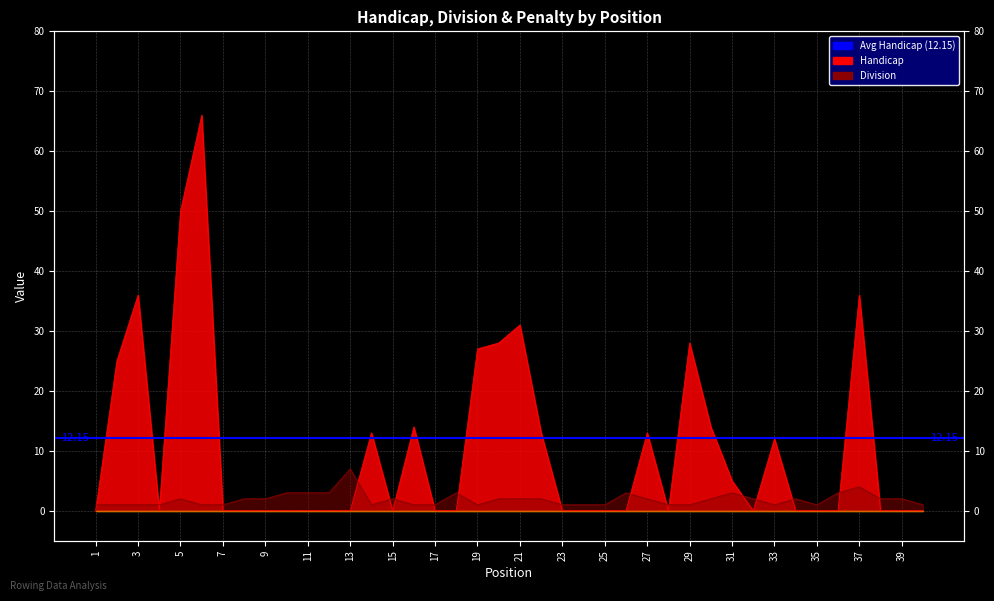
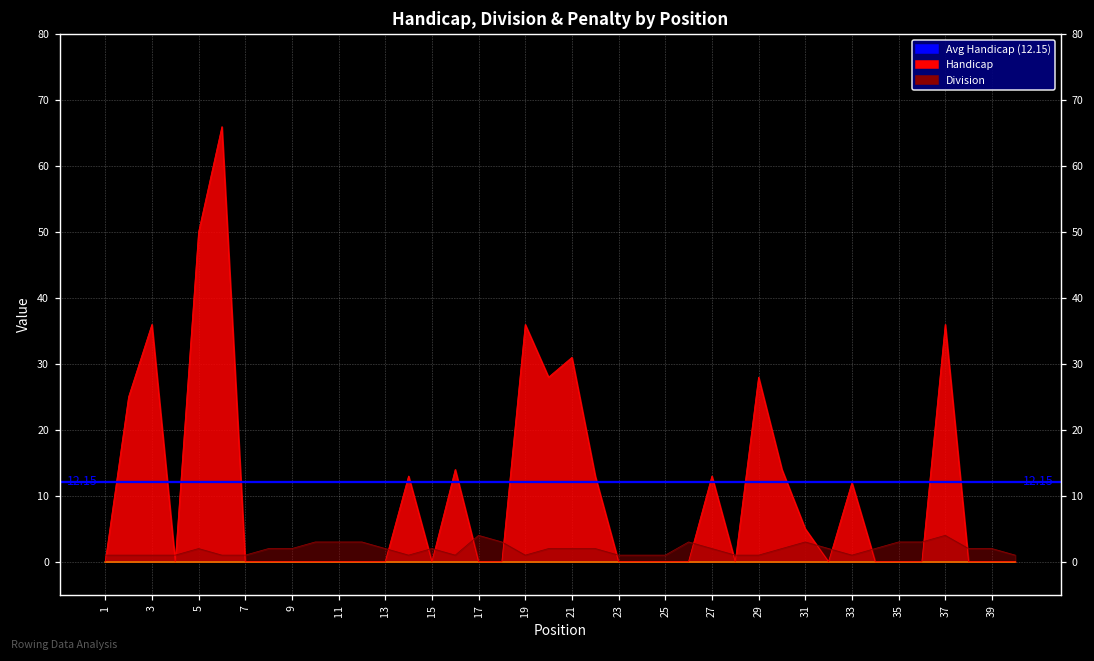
  {
    "Handicap": {
      "3": 36,
      "5": 50,
-     "19": 27,
+     "19": 36,
      "21": 31,
      "27": 13,
      "29": 28,
      "31": 5,
      "33": 12,
      "37": 36
    },
    "Division": {
      "1": 1,
      "3": 1,
      "5": 2,
      "7": 1,
      "9": 2,
      "11": 3,
-     "13": 7,
+     "13": 2,
      "15": 2,
-     "17": 1,
+     "17": 4,
      "19": 1,
      "21": 2,
      "23": 1,
      "25": 1,
      "27": 2,
      "29": 1,
      "31": 3,
      "33": 1,
-     "35": 1,
+     "35": 3,
      "37": 4,
      "39": 2
    }
  }
